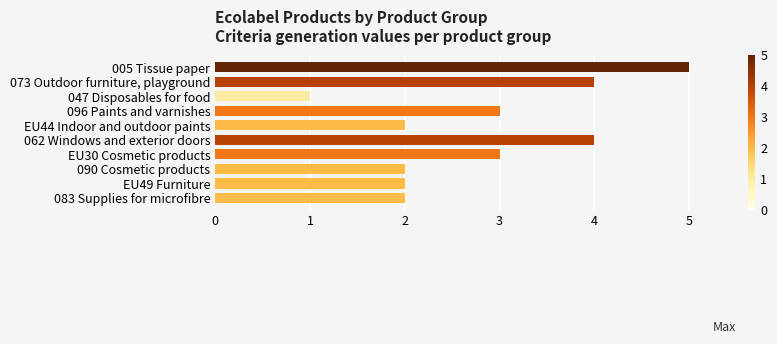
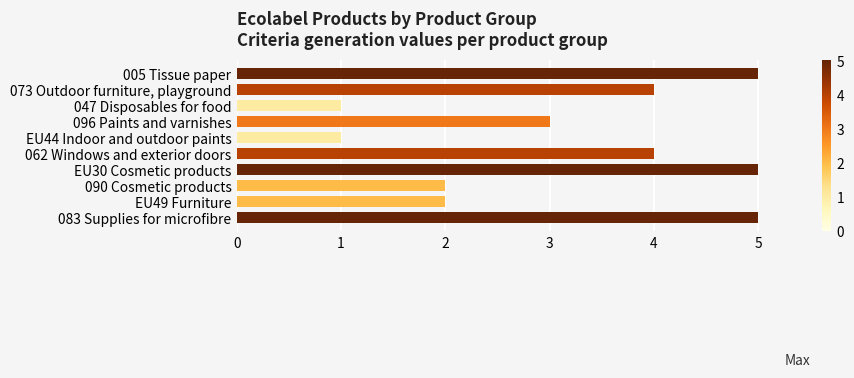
  {
    "005 Tissue paper": 5,
    "073 Outdoor furniture, playground": 4,
    "047 Disposables for food": 1,
    "096 Paints and varnishes": 3,
-   "EU44 Indoor and outdoor paints": 2,
+   "EU44 Indoor and outdoor paints": 1,
    "062 Windows and exterior doors": 4,
-   "EU30 Cosmetic products": 3,
+   "EU30 Cosmetic products": 5,
    "090 Cosmetic products": 2,
    "EU49 Furniture": 2,
-   "083 Supplies for microfibre": 2
+   "083 Supplies for microfibre": 5
  }
